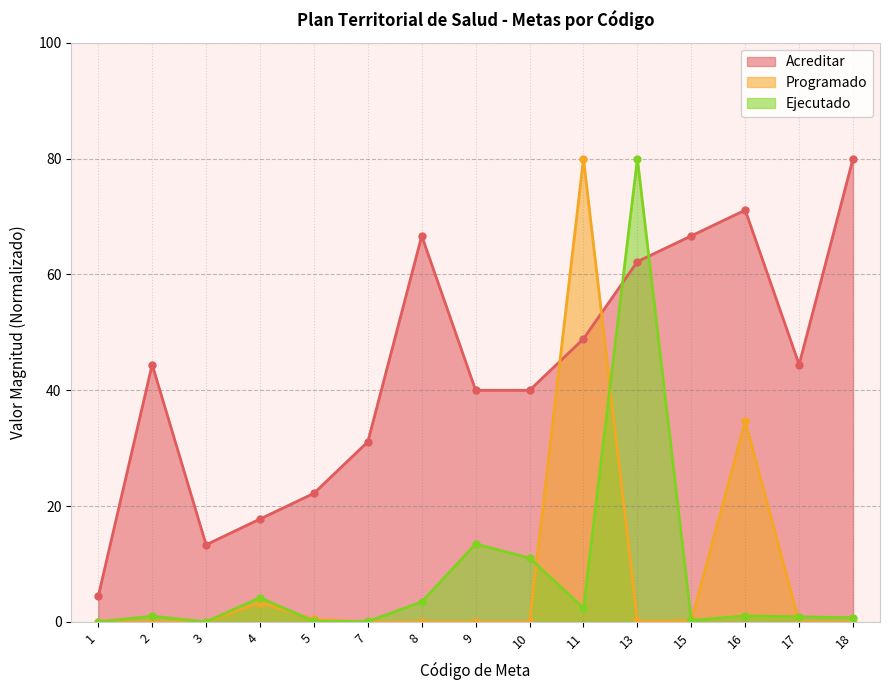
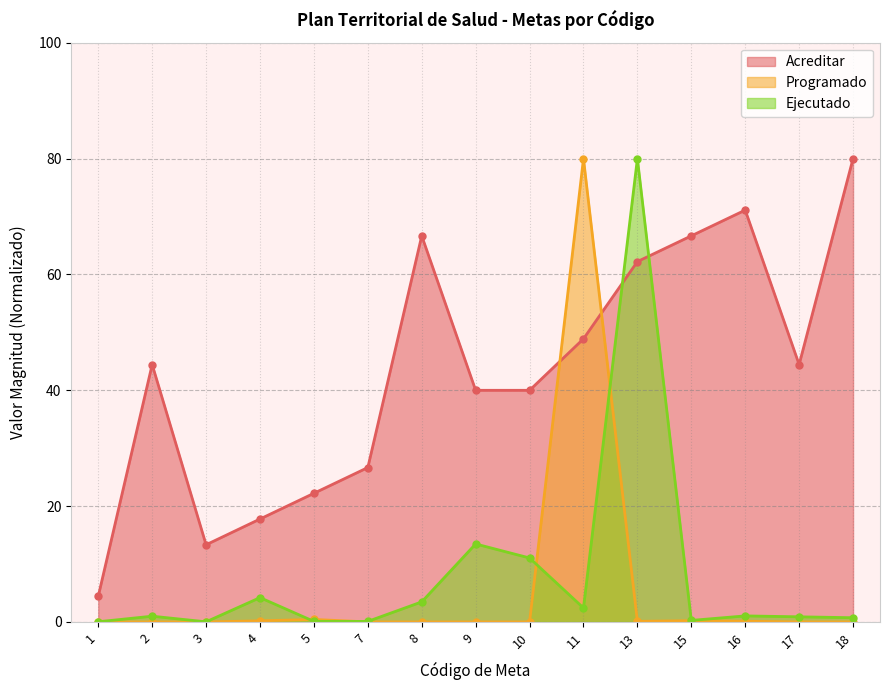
  {
    "Acreditar": {
      "1": 4,
      "2": 44,
      "3": 13,
      "4": 18,
      "5": 22,
-     "7": 31,
+     "7": 27,
      "8": 67,
      "9": 40,
      "10": 40,
      "11": 49,
      "13": 62,
      "15": 67,
      "16": 71,
      "17": 44,
      "18": 80
    },
    "Programado": {
      "2": 0,
-     "4": 3,
+     "4": 0,
      "8": 0,
      "9": 0,
      "10": 0,
      "11": 80,
      "13": 0,
-     "16": 35,
+     "16": 0,
      "17": 0,
      "18": 0
    },
    "Ejecutado": {
      "2": 1,
      "4": 4,
      "8": 3,
      "9": 13,
      "10": 11,
      "11": 2,
      "13": 80,
      "16": 1,
      "17": 1,
      "18": 1
    }
  }
